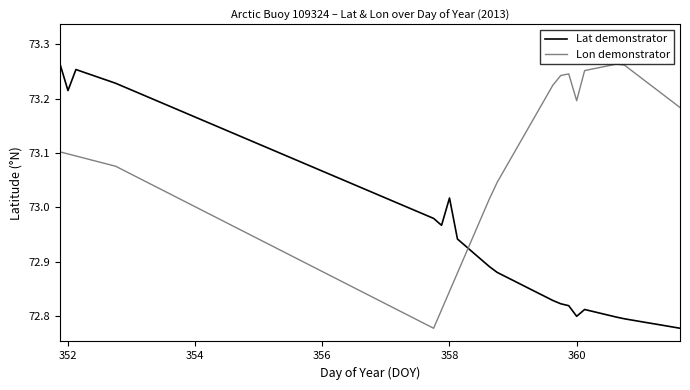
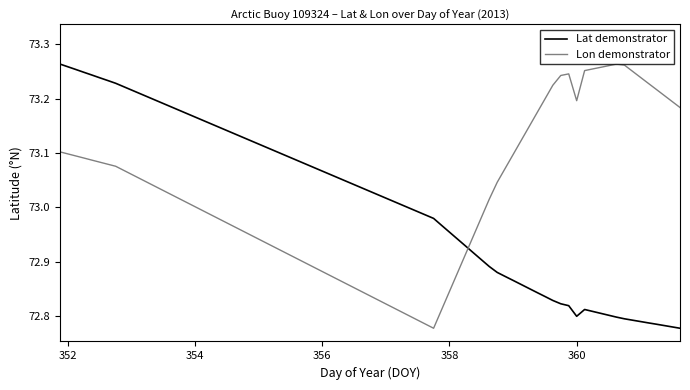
  {
    "Lat demonstrator": {
-     "352": 73.21,
-     "358": 73.02,
+     "352": 73.26,
+     "358": 72.95,
      "360": 72.80
    },
    "Lon demonstrator": {
      "352": 73.10,
      "358": 72.85,
      "360": 73.20
    }
  }
